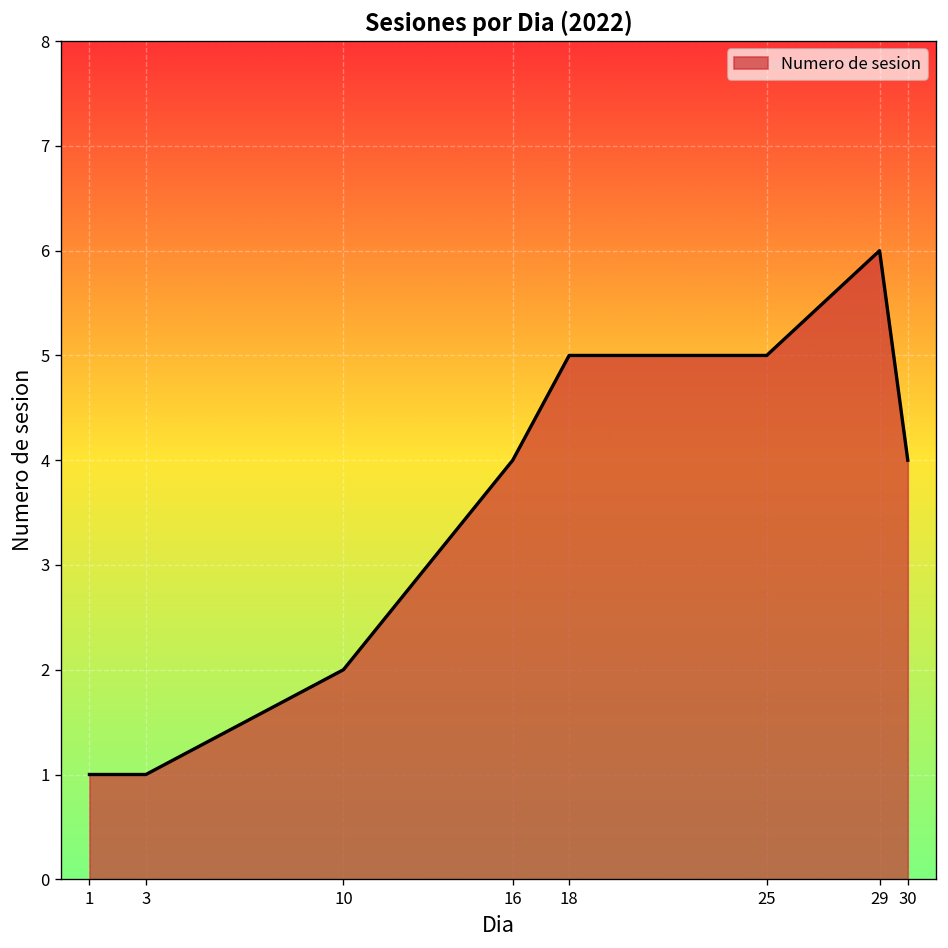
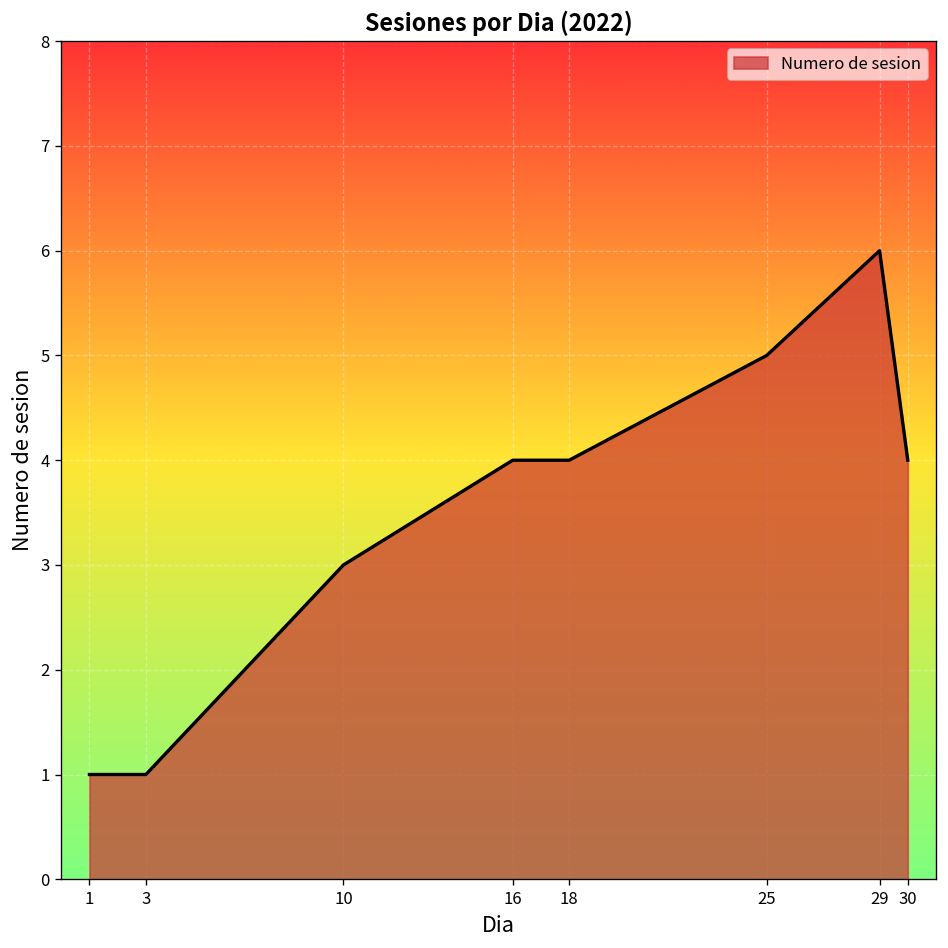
  {
    "1": 1,
    "3": 1,
-   "10": 2,
+   "10": 3,
    "16": 4,
-   "18": 5,
+   "18": 4,
    "25": 5,
    "29": 6,
    "30": 4
  }
